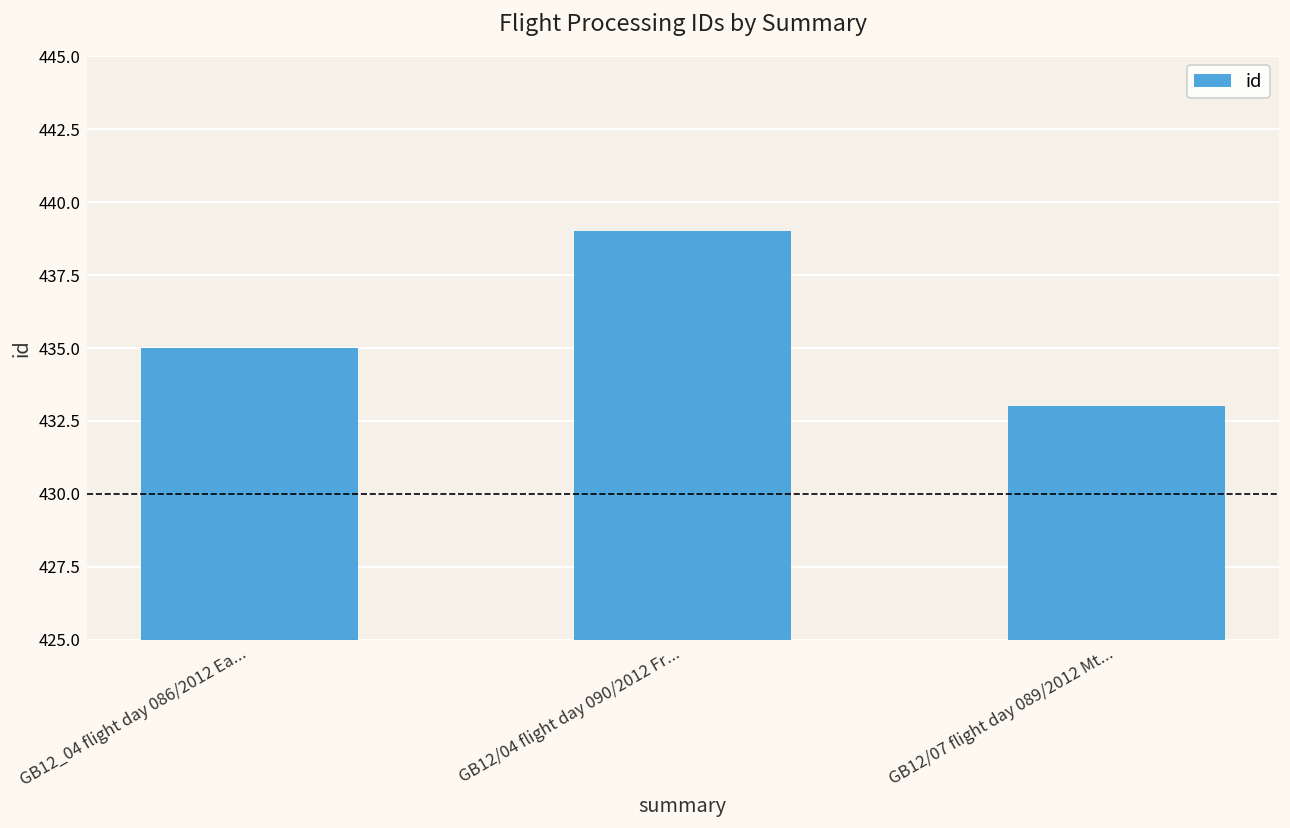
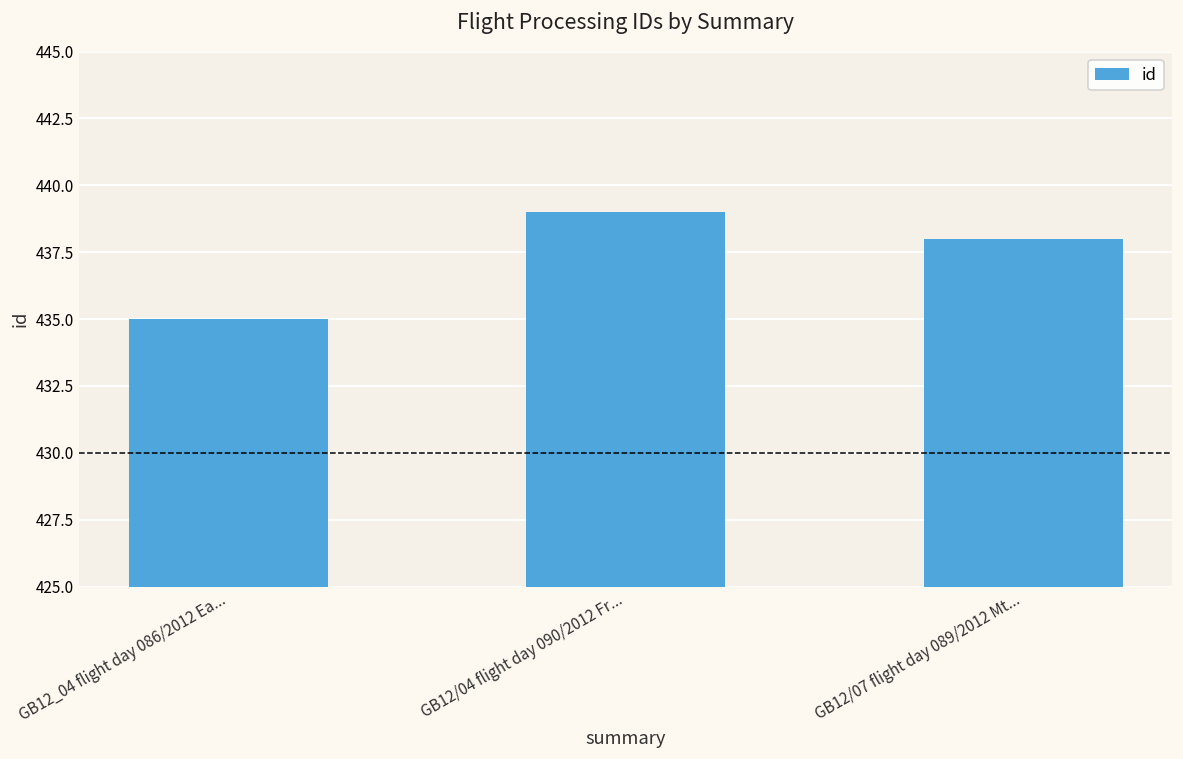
  {
    "GB12_04 flight day 086/2012 Ea...": 435,
    "GB12/04 flight day 090/2012 Fr...": 439,
-   "GB12/07 flight day 089/2012 Mt...": 433
+   "GB12/07 flight day 089/2012 Mt...": 438
  }
